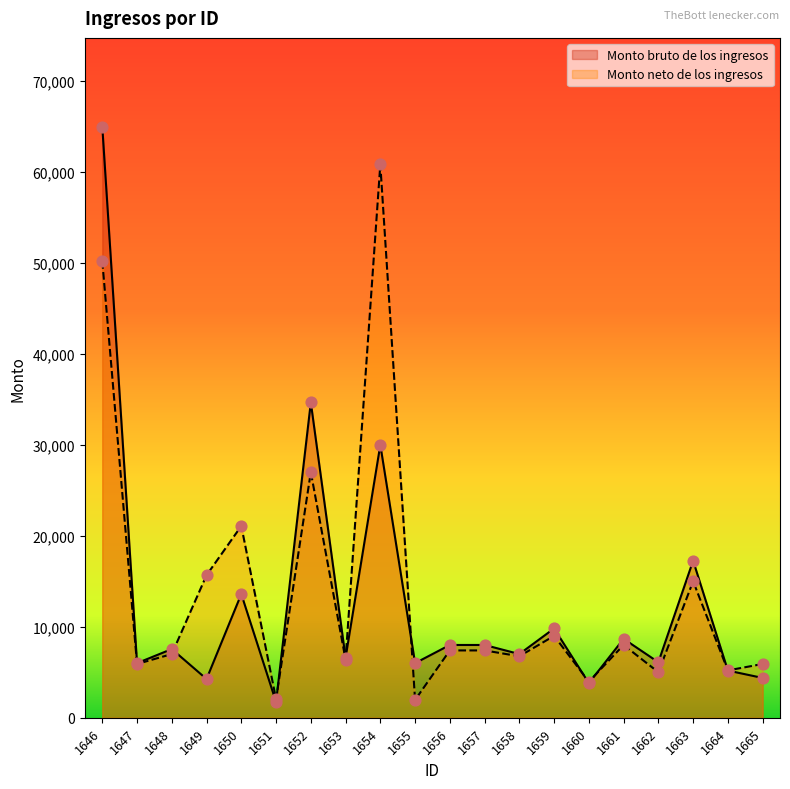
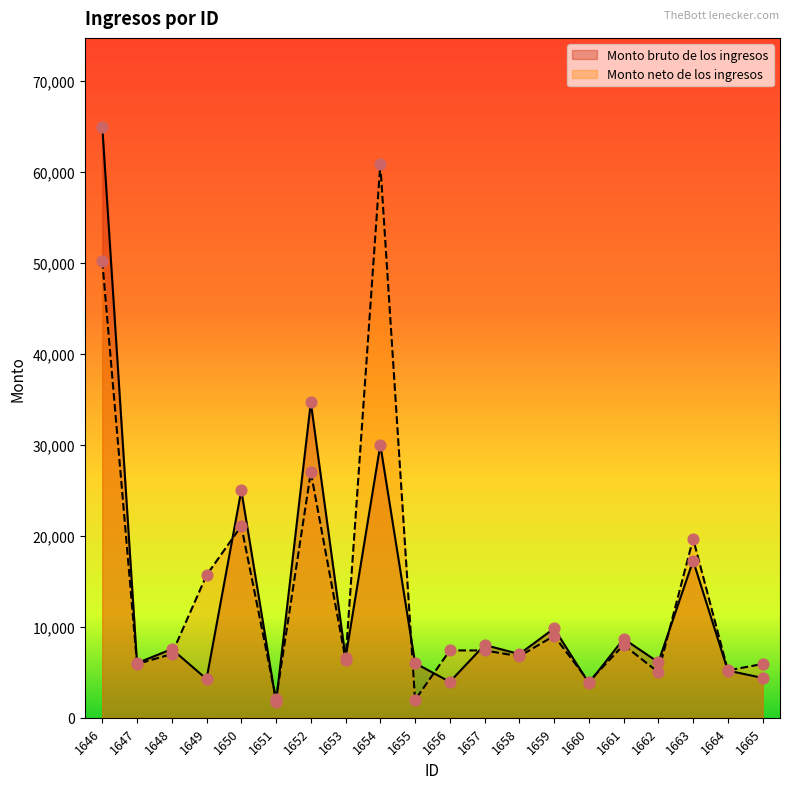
  {
    "Monto bruto de los ingresos": {
      "1646": "65,000",
      "1648": "8,000",
      "1649": "4,000",
-     "1650": "14,000",
+     "1650": "25,000",
      "1651": "2,000",
      "1652": "35,000",
      "1654": "30,000",
      "1655": "6,000",
-     "1656": "8,000",
+     "1656": "4,000",
      "1657": "8,000",
      "1659": "10,000",
      "1661": "9,000",
      "1662": "6,000",
      "1663": "17,000",
      "1665": "4,000"
    },
    "Monto neto de los ingresos": {
      "1646": "50,000",
      "1648": "7,000",
      "1649": "16,000",
      "1650": "21,000",
      "1651": "2,000",
      "1652": "27,000",
      "1654": "61,000",
      "1655": "2,000",
      "1656": "7,000",
      "1657": "7,000",
      "1659": "9,000",
      "1661": "8,000",
      "1662": "5,000",
-     "1663": "15,000",
+     "1663": "20,000",
      "1665": "6,000"
    }
  }
